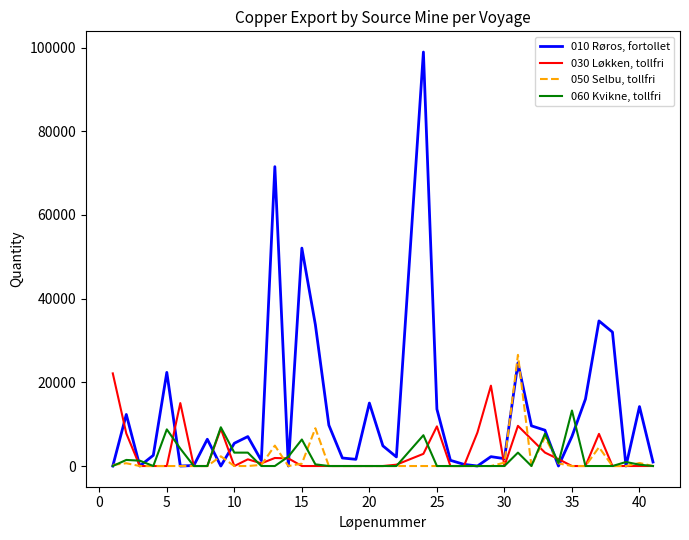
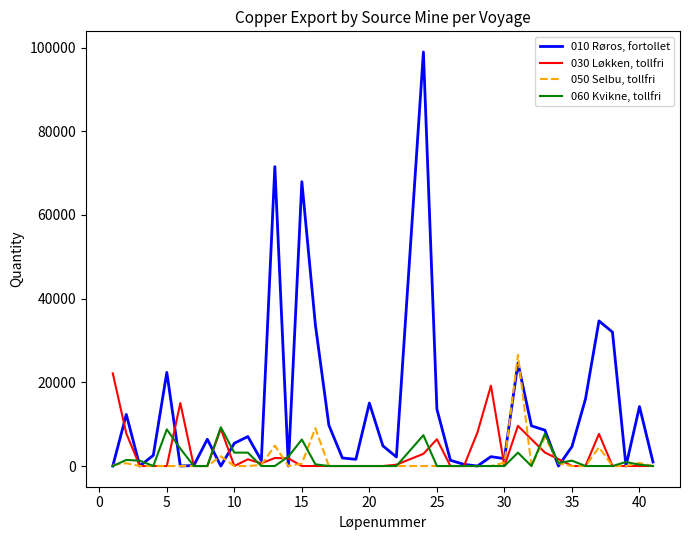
  {
    "010 Røros, fortollet": {
      "5": 22000,
      "10": 5000,
-     "15": 52000,
+     "15": 68000,
      "20": 15000,
      "25": 14000,
      "30": 2000,
-     "35": 7000,
+     "35": 5000,
      "40": 14000
    },
    "030 Løkken, tollfri": {
-     "25": 9000
+     "25": 6000
    },
    "050 Selbu, tollfri": {
      "30": 1000
    },
    "060 Kvikne, tollfri": {
      "5": 9000,
      "10": 3000,
      "15": 6000,
-     "35": 13000
+     "35": 1000
    }
  }
